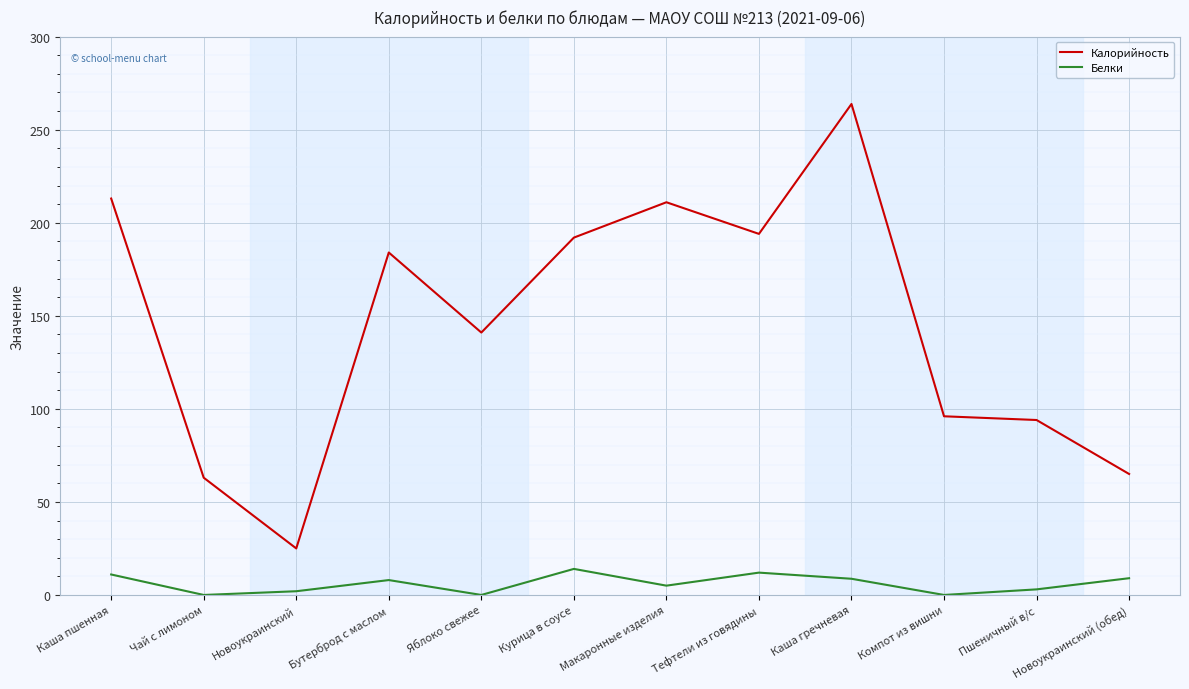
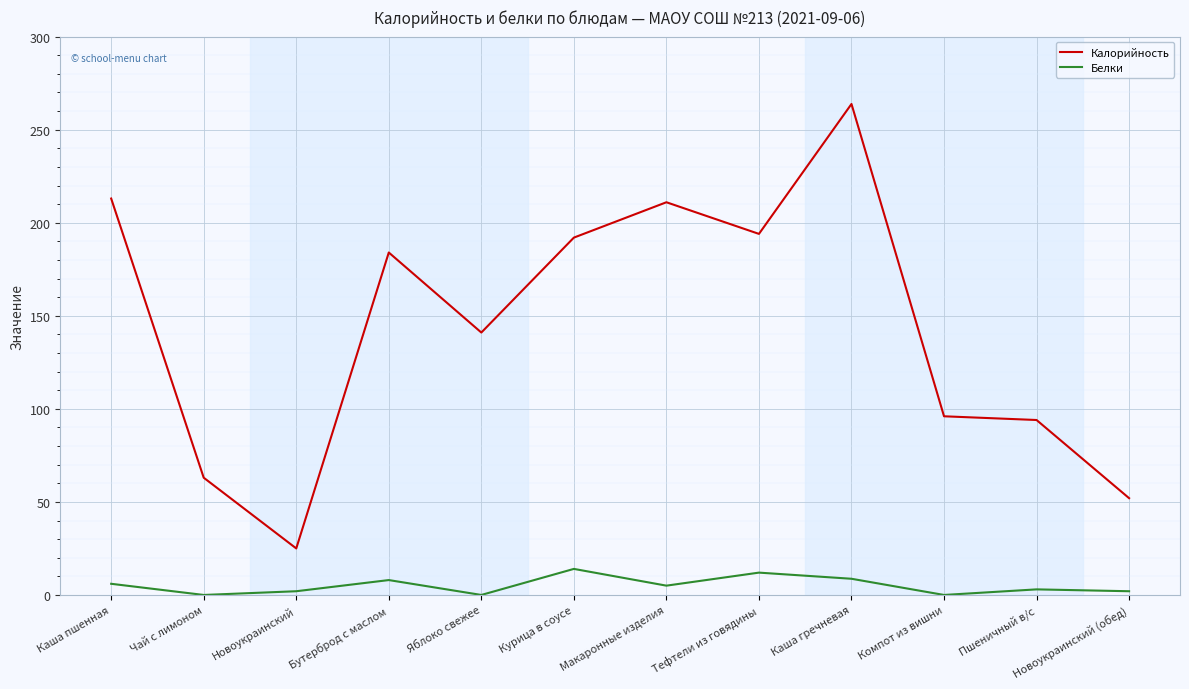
  {
    "Калорийность": {
      "Каша пшенная": 213,
      "Чай с лимоном": 63,
      "Новоукраинский": 25,
      "Бутерброд с маслом": 184,
      "Яблоко свежее": 141,
      "Курица в соусе": 192,
      "Макаронные изделия": 211,
      "Тефтели из говядины": 194,
      "Каша гречневая": 264,
      "Компот из вишни": 96,
      "Пшеничный в/с": 94,
-     "Новоукраинский (обед)": 65
+     "Новоукраинский (обед)": 52
    },
    "Белки": {
-     "Каша пшенная": 11,
+     "Каша пшенная": 6,
      "Чай с лимоном": 0,
      "Новоукраинский": 2,
      "Бутерброд с маслом": 8,
      "Яблоко свежее": 0,
      "Курица в соусе": 14,
      "Макаронные изделия": 5,
      "Тефтели из говядины": 12,
      "Каша гречневая": 9,
      "Компот из вишни": 0,
      "Пшеничный в/с": 3,
-     "Новоукраинский (обед)": 9
+     "Новоукраинский (обед)": 2
    }
  }
